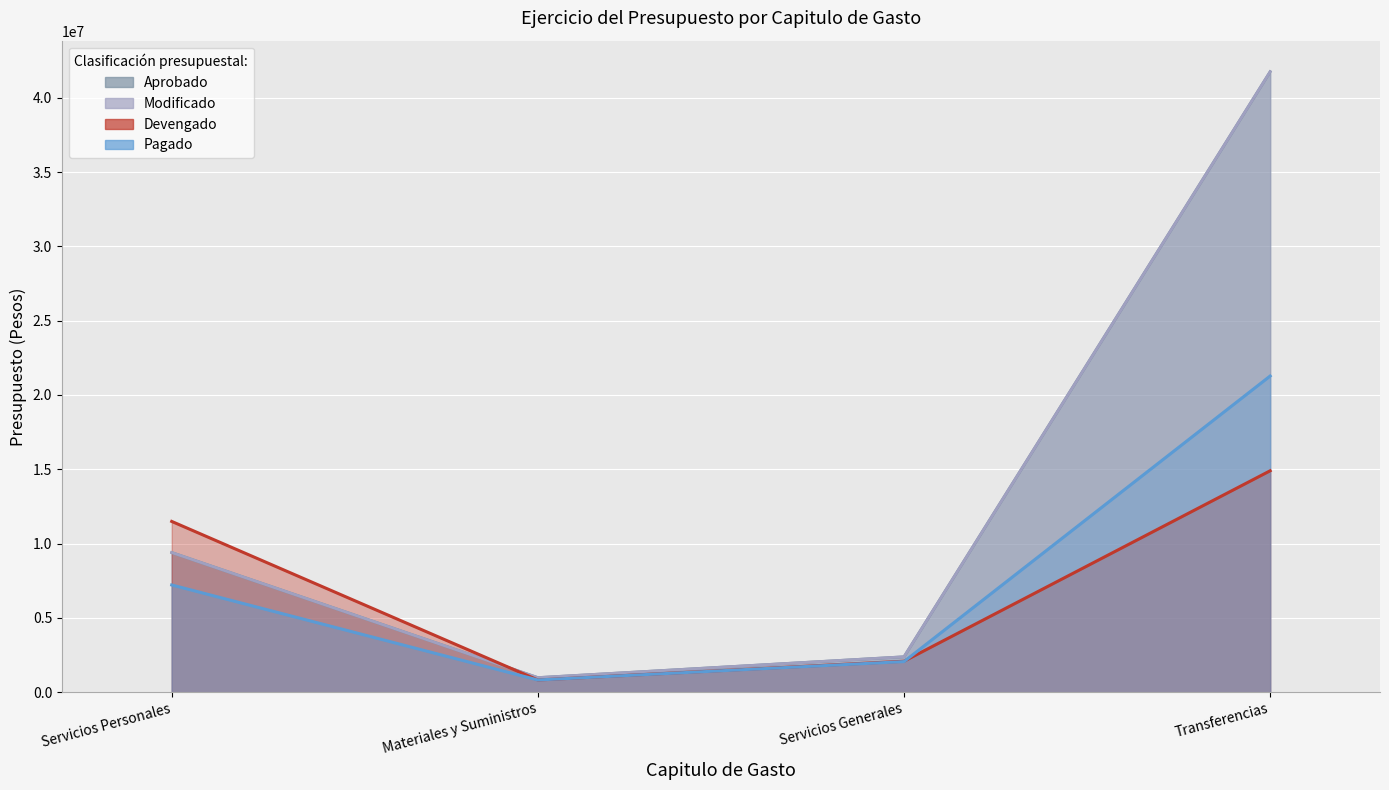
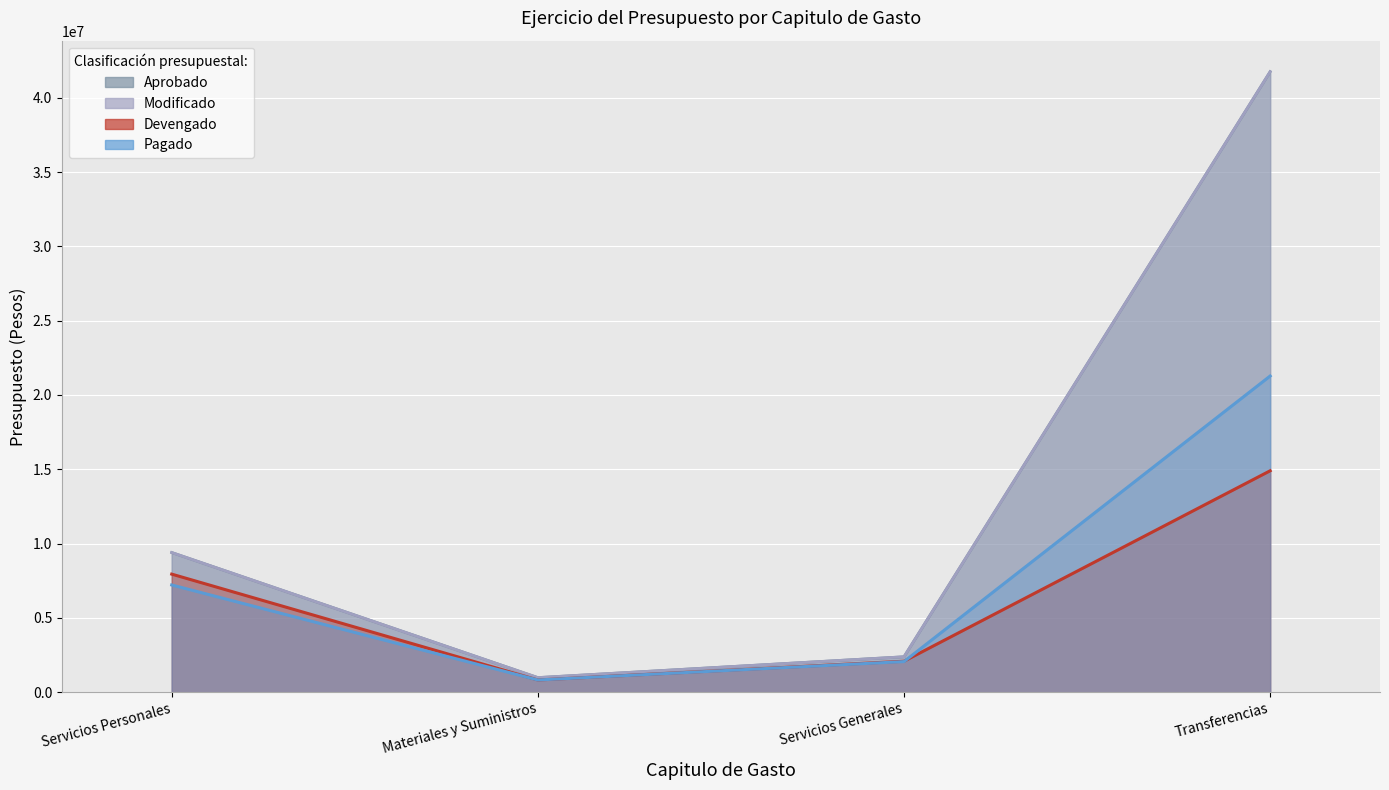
  {
    "Devengado": {
-     "Servicios Personales": 11500000,
+     "Servicios Personales": 7900000,
      "Transferencias": 14900000
    }
  }
